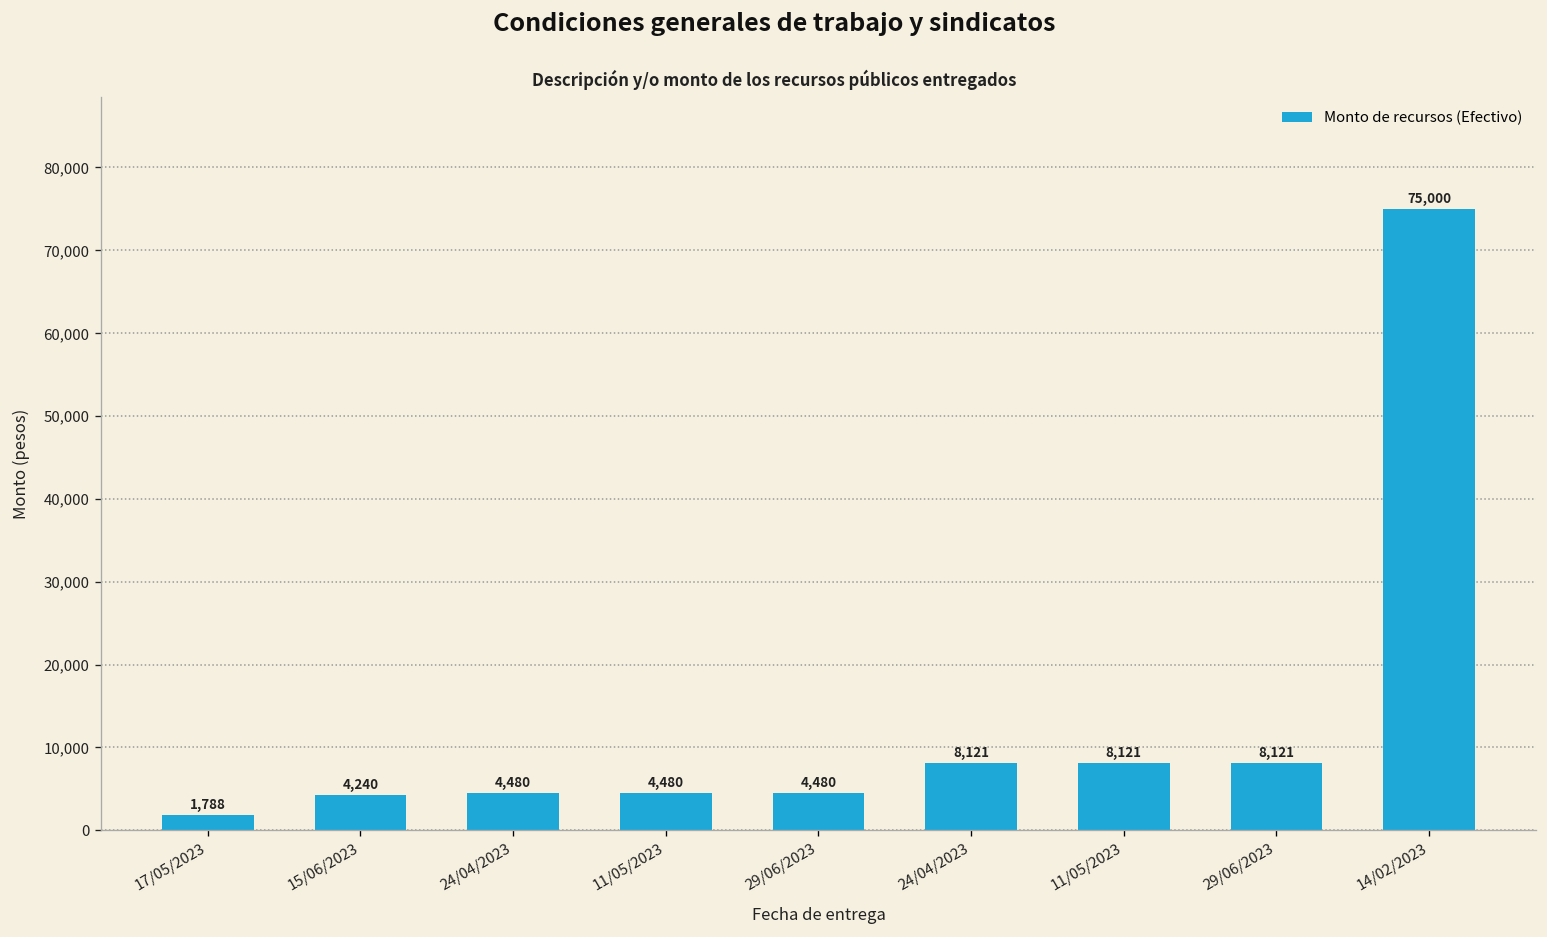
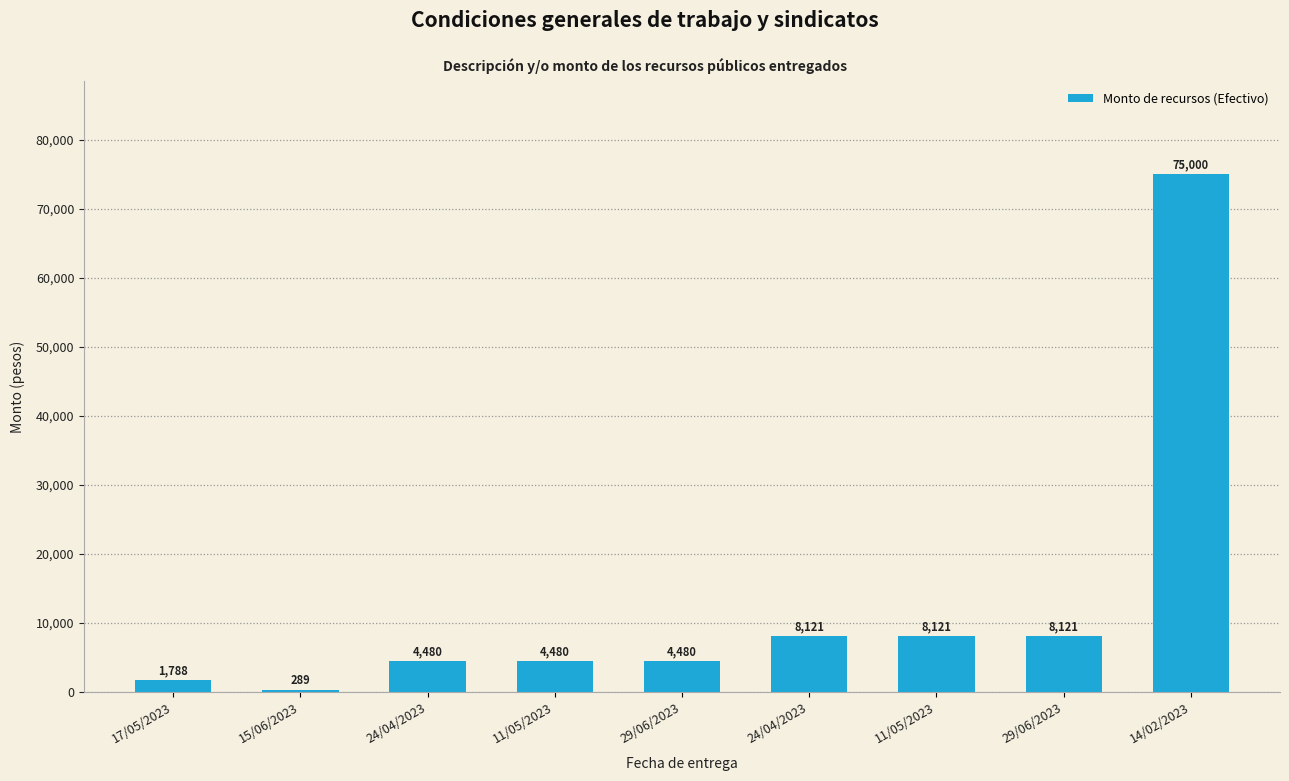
  {
    "17/05/2023": "1,788",
-   "15/06/2023": "4,240",
+   "15/06/2023": "289",
    "14/02/2023": "75,000"
  }
